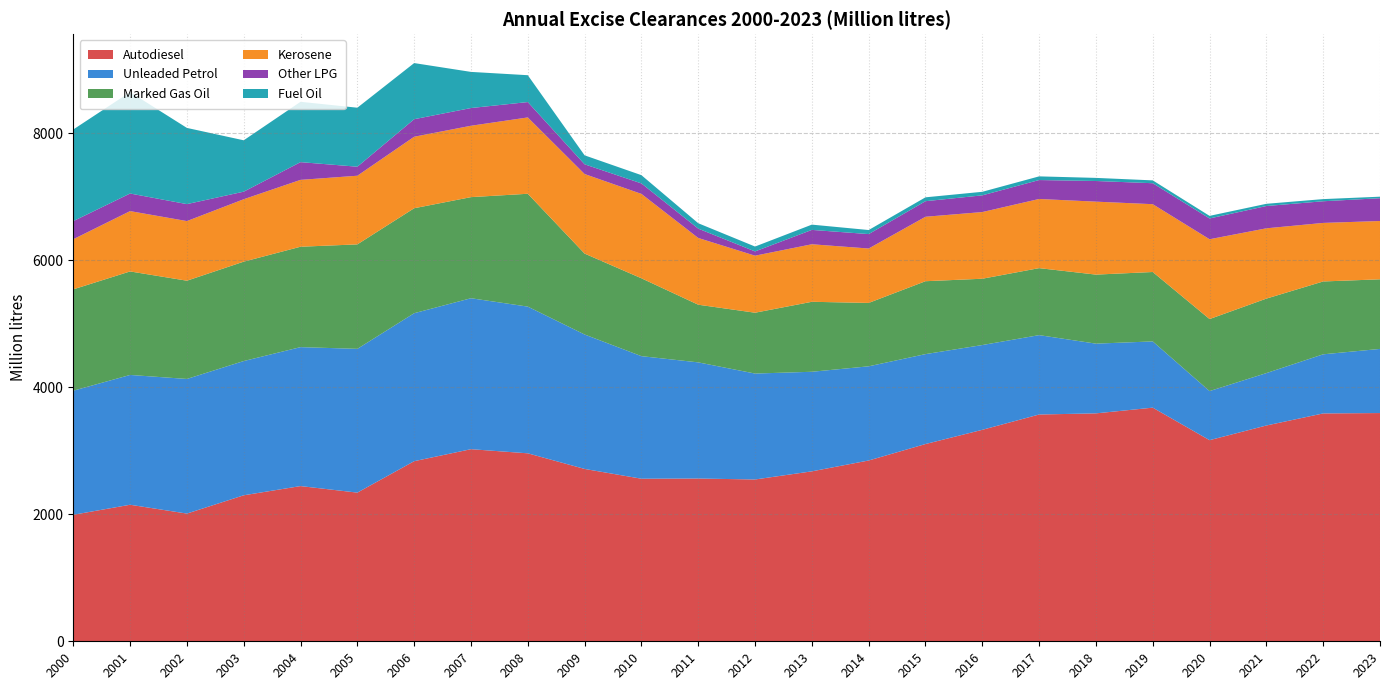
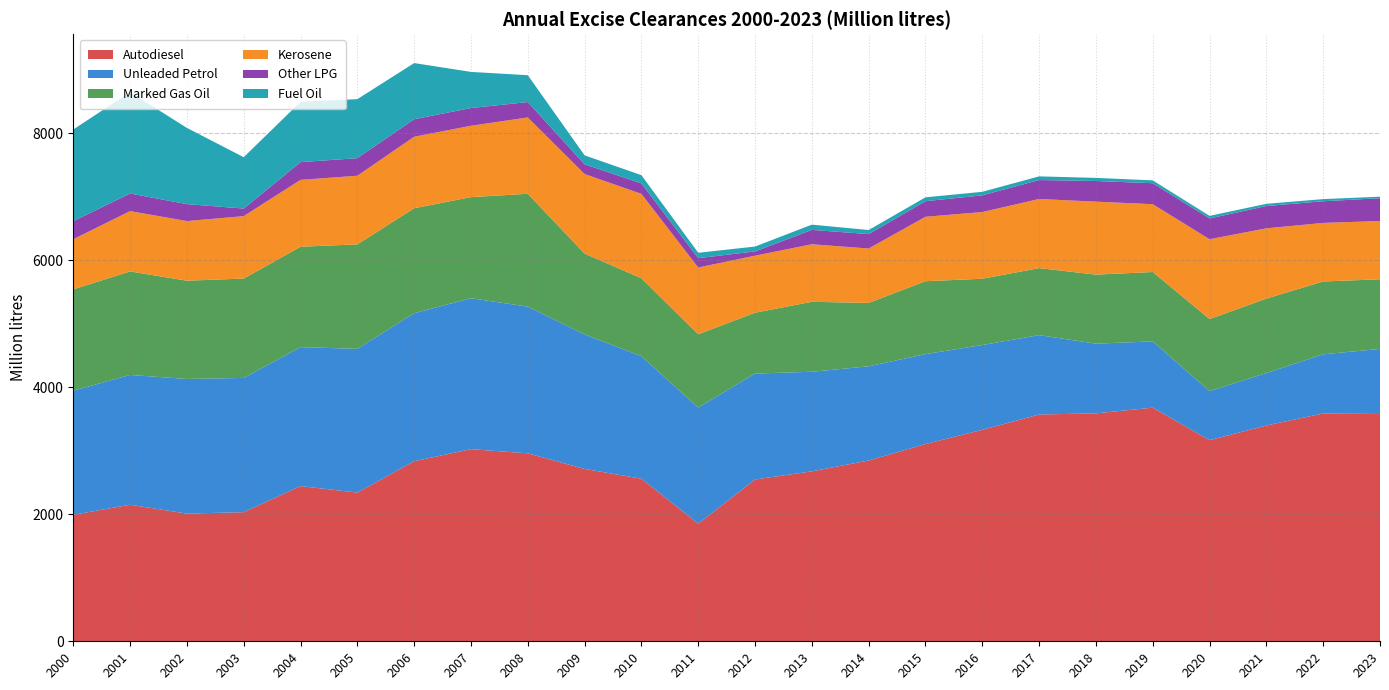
  {
    "Autodiesel": {
      "2000": 2000,
      "2001": 2200,
      "2002": 2000,
-     "2003": 2300,
+     "2003": 2000,
      "2004": 2400,
      "2005": 2300,
      "2006": 2800,
      "2007": 3000,
      "2008": 3000,
      "2009": 2700,
      "2010": 2600,
-     "2011": 2600,
+     "2011": 1900,
      "2012": 2500,
      "2013": 2700,
      "2014": 2800,
      "2015": 3100,
      "2016": 3300,
      "2017": 3600,
      "2018": 3600,
      "2019": 3700,
      "2020": 3200,
      "2021": 3400,
      "2022": 3600,
      "2023": 3600
    },
    "Marked Gas Oil": {
      "2000": 1600,
      "2001": 1600,
      "2002": 1500,
      "2003": 1600,
      "2004": 1600,
      "2005": 1600,
      "2006": 1700,
      "2007": 1600,
      "2008": 1800,
      "2009": 1300,
      "2010": 1200,
-     "2011": 900,
+     "2011": 1200,
      "2012": 1000,
      "2013": 1100,
      "2014": 1000,
      "2015": 1100,
      "2016": 1000,
      "2017": 1100,
      "2018": 1100,
      "2019": 1100,
      "2020": 1100,
      "2021": 1200,
      "2022": 1100,
      "2023": 1100
    },
    "Kerosene": {
      "2000": 800,
      "2001": 1000,
      "2002": 900,
      "2003": 1000,
      "2004": 1100,
      "2005": 1100,
      "2006": 1100,
      "2007": 1100,
      "2008": 1200,
      "2009": 1300,
      "2010": 1300,
      "2011": 1100,
      "2012": 900,
      "2013": 900,
      "2014": 900,
      "2015": 1000,
      "2016": 1100,
      "2017": 1100,
      "2018": 1100,
      "2019": 1100,
      "2020": 1300,
      "2021": 1100,
      "2022": 900,
      "2023": 900
    },
    "Other LPG": {
      "2000": 300,
      "2001": 300,
      "2002": 300,
      "2003": 100,
      "2004": 300,
-     "2005": 100,
+     "2005": 300,
      "2006": 300,
      "2007": 300,
      "2008": 200,
      "2009": 200,
      "2010": 200,
      "2011": 100,
      "2012": 100,
      "2013": 200,
      "2014": 200,
      "2015": 200,
      "2016": 300,
      "2017": 300,
      "2018": 300,
      "2019": 300,
      "2020": 300
    }
  }
